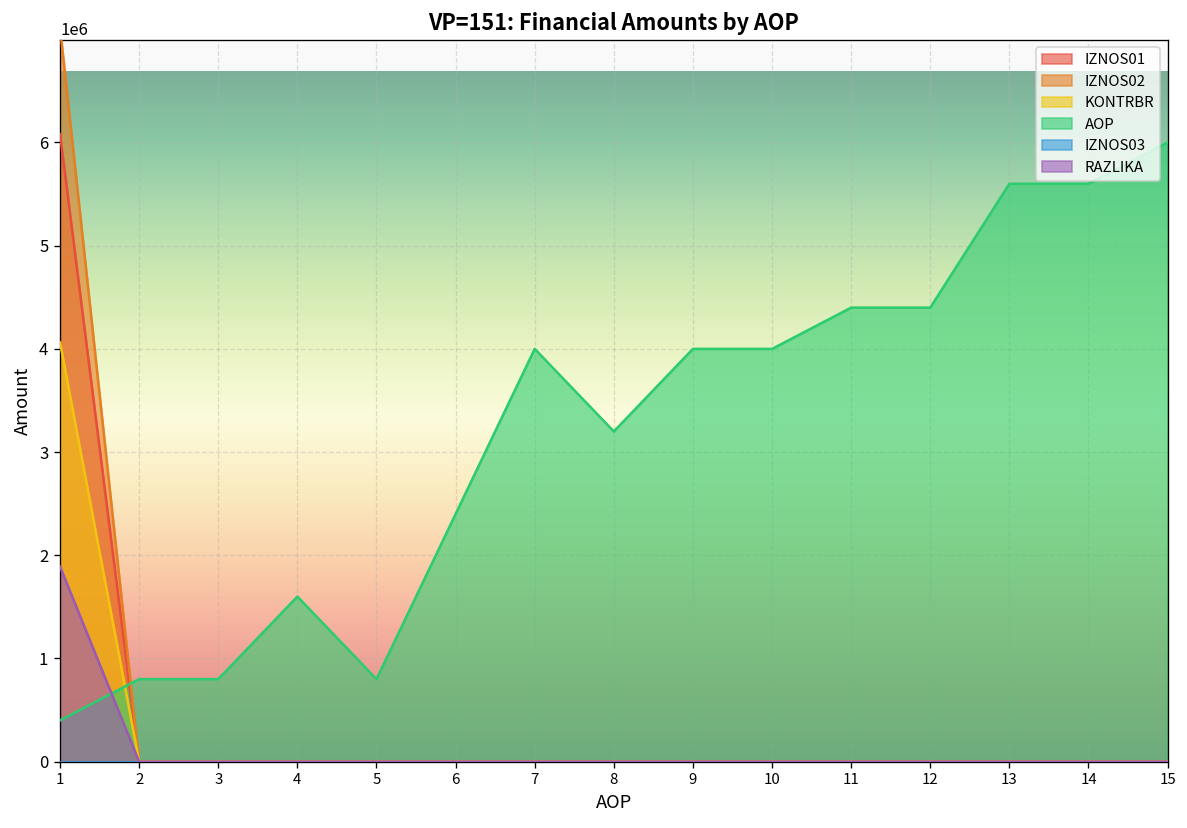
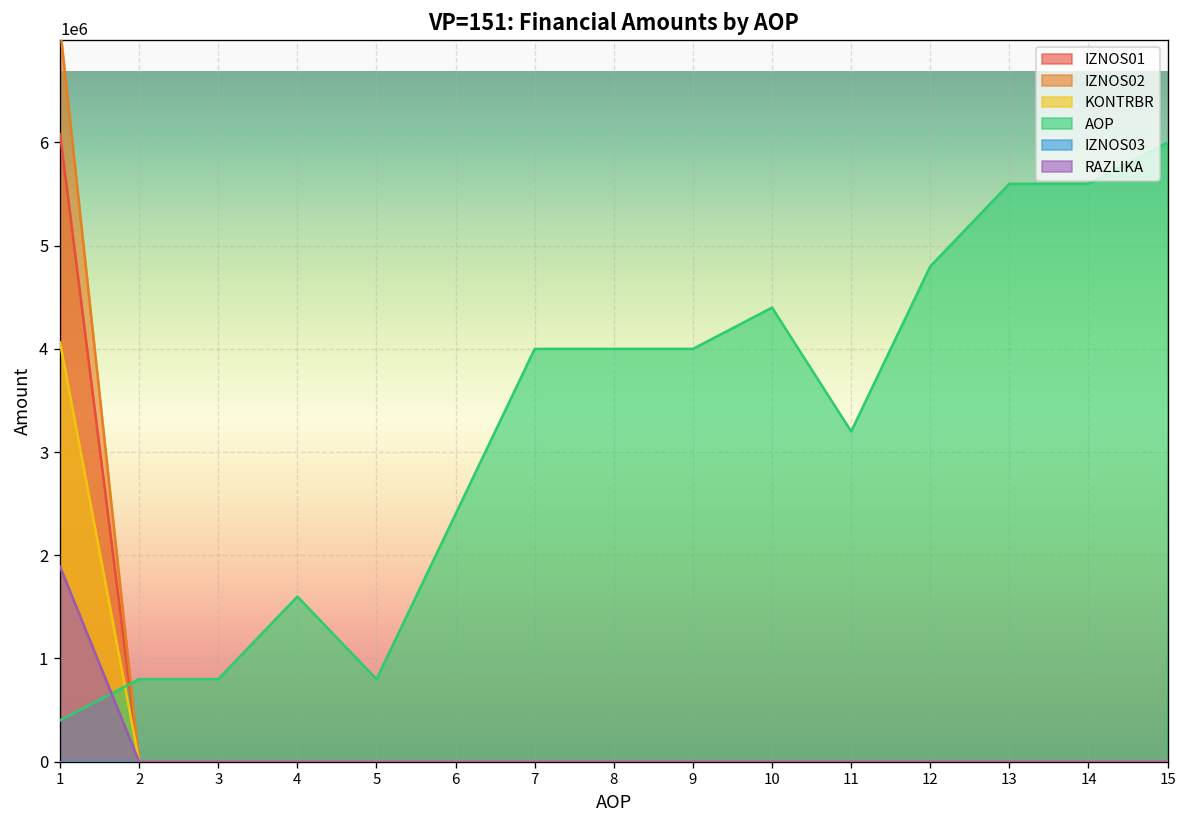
  {
    "KONTRBR": {
      "1": 4100000
    },
    "AOP": {
      "1": 400000,
      "2": 800000,
      "3": 800000,
      "4": 1600000,
      "5": 800000,
      "6": 2400000,
      "7": 4000000,
-     "8": 3200000,
+     "8": 4000000,
      "9": 4000000,
-     "10": 4000000,
-     "11": 4400000,
-     "12": 4400000,
+     "10": 4400000,
+     "11": 3200000,
+     "12": 4800000,
      "13": 5600000,
      "15": 6000000
    },
    "IZNOS03": {
      "1": 0
    },
    "RAZLIKA": {
      "1": 1900000
    }
  }
